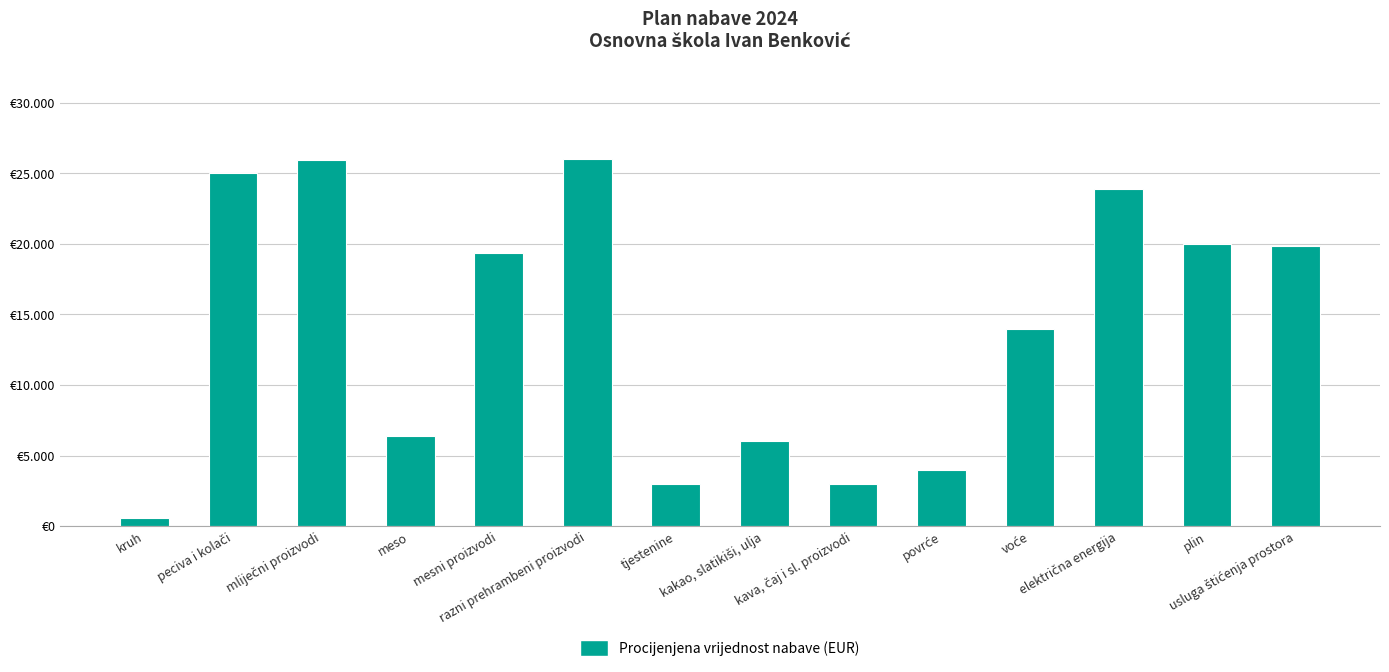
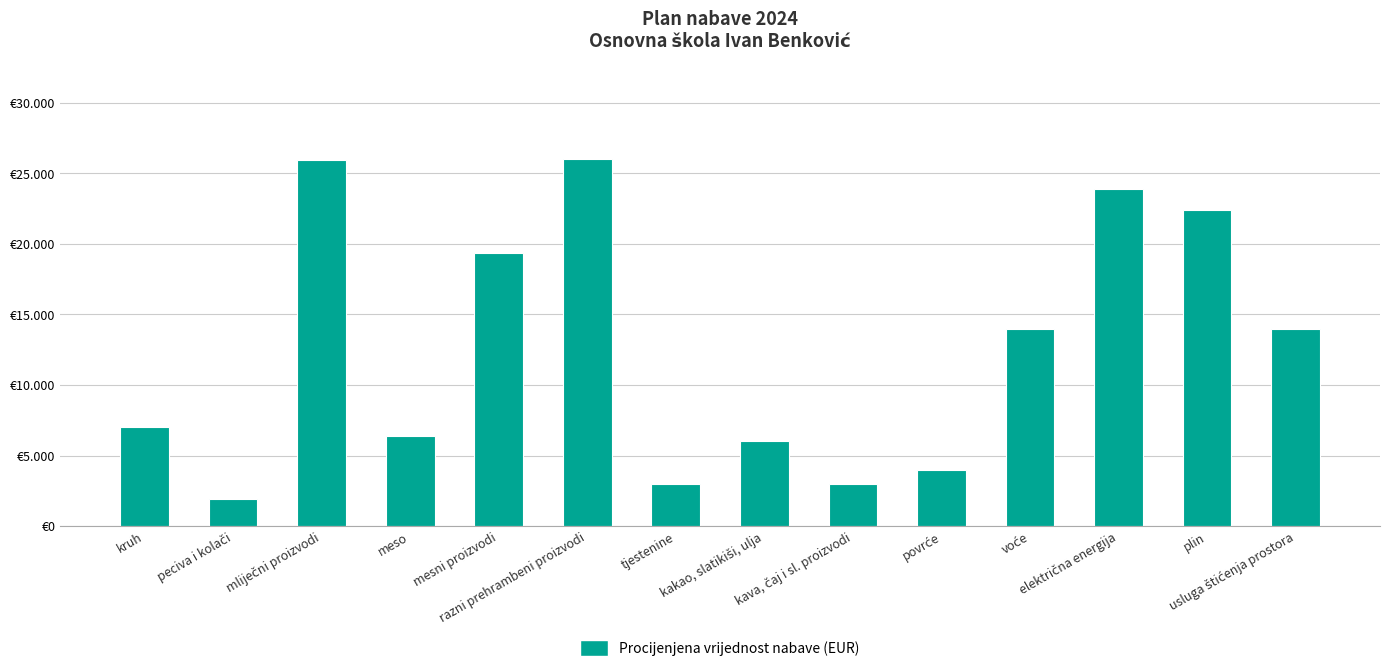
  {
-   "kruh": "€0.6",
-   "peciva i kolači": "€25.0",
+   "kruh": "€7.0",
+   "peciva i kolači": "€2.0",
    "mliječni proizvodi": "€25.9",
    "meso": "€6.4",
    "mesni proizvodi": "€19.3",
    "razni prehrambeni proizvodi": "€26.0",
    "tjestenine": "€3.0",
    "kakao, slatikiši, ulja": "€6.0",
    "kava, čaj i sl. proizvodi": "€3.0",
    "povrće": "€4.0",
    "voće": "€14.0",
    "električna energija": "€23.9",
-   "plin": "€20.0",
-   "usluga štićenja prostora": "€19.8"
+   "plin": "€22.4",
+   "usluga štićenja prostora": "€14.0"
  }
